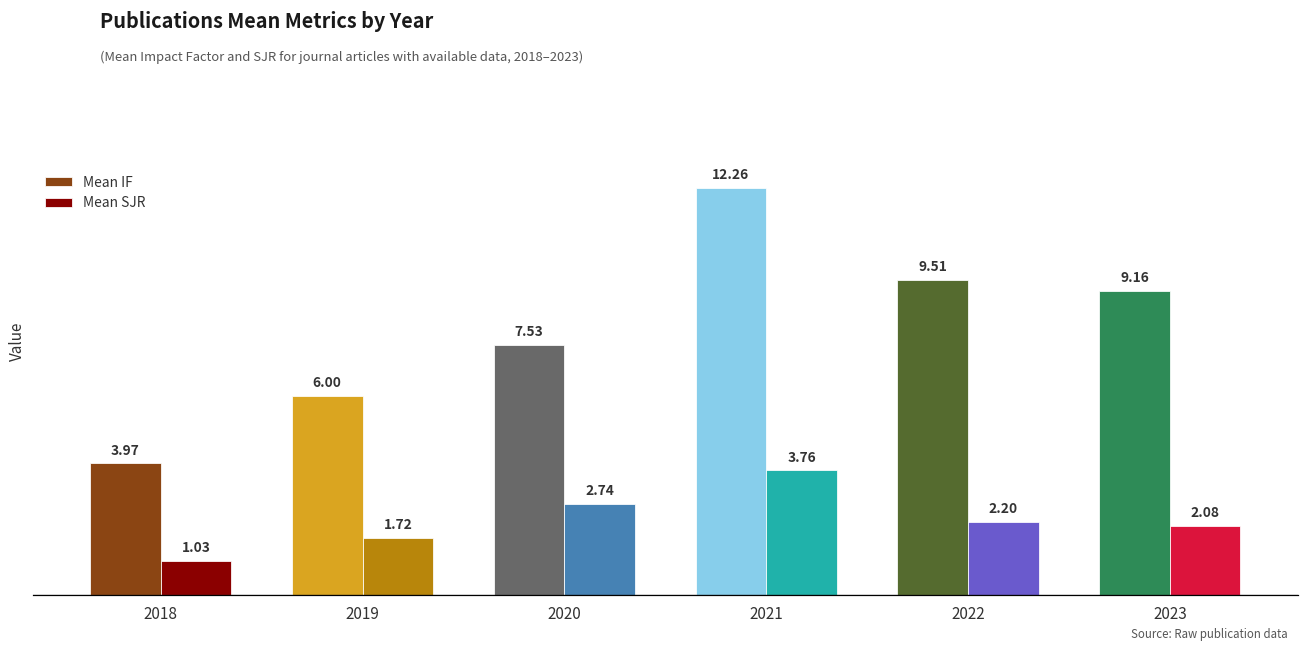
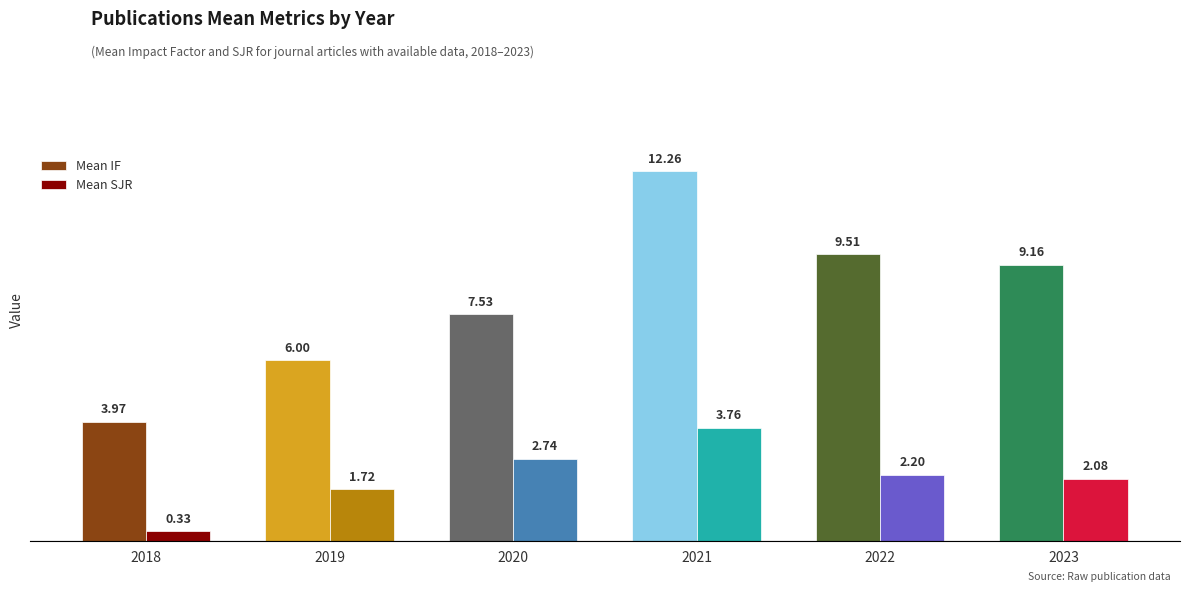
  {
    "Mean IF": {
      "2018": 3.97,
      "2019": 6.00,
      "2020": 7.53,
      "2021": 12.26,
      "2022": 9.51,
      "2023": 9.16
    },
    "Mean SJR": {
-     "2018": 1.03,
+     "2018": 0.33,
      "2019": 1.72,
      "2020": 2.74,
      "2021": 3.76,
      "2022": 2.20,
      "2023": 2.08
    }
  }
